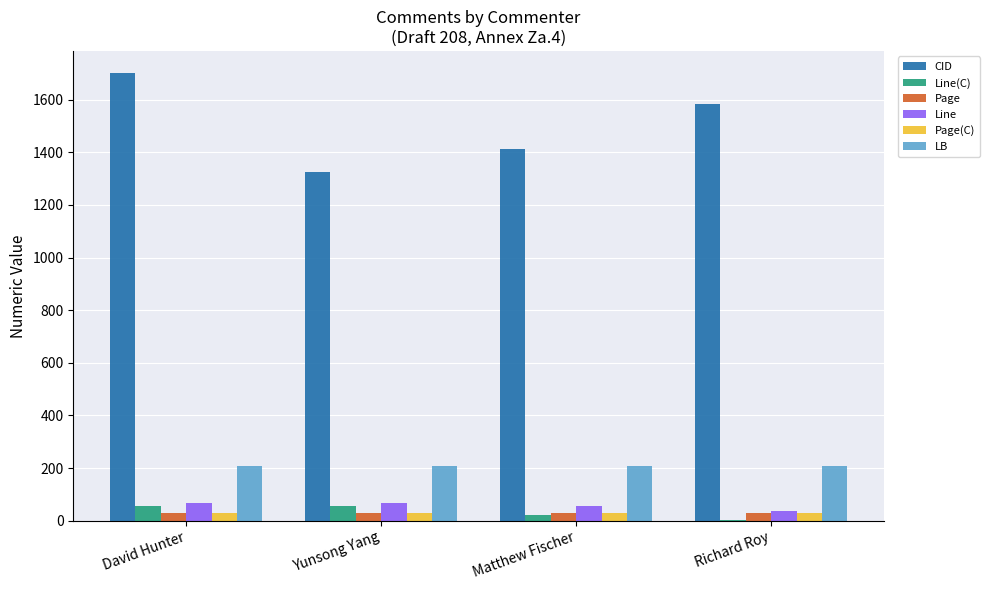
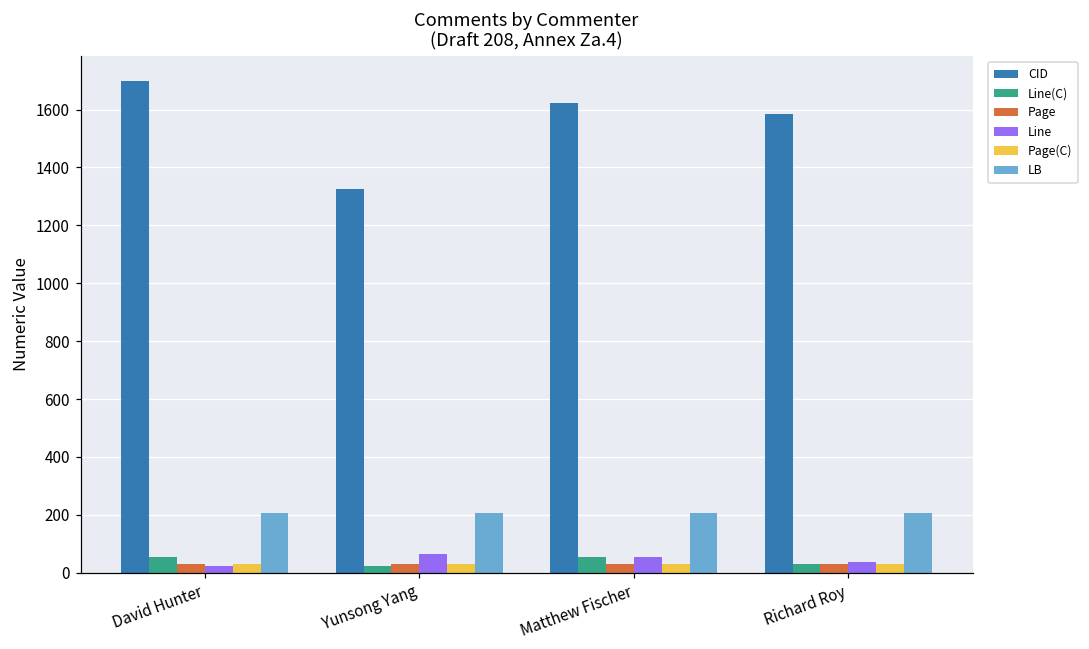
  {
    "CID": {
      "David Hunter": 1700,
      "Yunsong Yang": 1320,
-     "Matthew Fischer": 1410,
+     "Matthew Fischer": 1620,
      "Richard Roy": 1590
    },
    "Line(C)": {
      "David Hunter": 60,
-     "Yunsong Yang": 60,
-     "Matthew Fischer": 20,
-     "Richard Roy": 0
+     "Yunsong Yang": 20,
+     "Matthew Fischer": 60,
+     "Richard Roy": 30
    },
    "Page": {
      "David Hunter": 30,
      "Yunsong Yang": 30,
      "Matthew Fischer": 30,
      "Richard Roy": 30
    },
    "Line": {
-     "David Hunter": 70,
+     "David Hunter": 20,
      "Yunsong Yang": 70,
      "Matthew Fischer": 50,
      "Richard Roy": 40
    },
    "Page(C)": {
      "David Hunter": 30,
      "Yunsong Yang": 30,
      "Matthew Fischer": 30,
      "Richard Roy": 30
    },
    "LB": {
      "David Hunter": 210,
      "Yunsong Yang": 210,
      "Matthew Fischer": 210,
      "Richard Roy": 210
    }
  }
